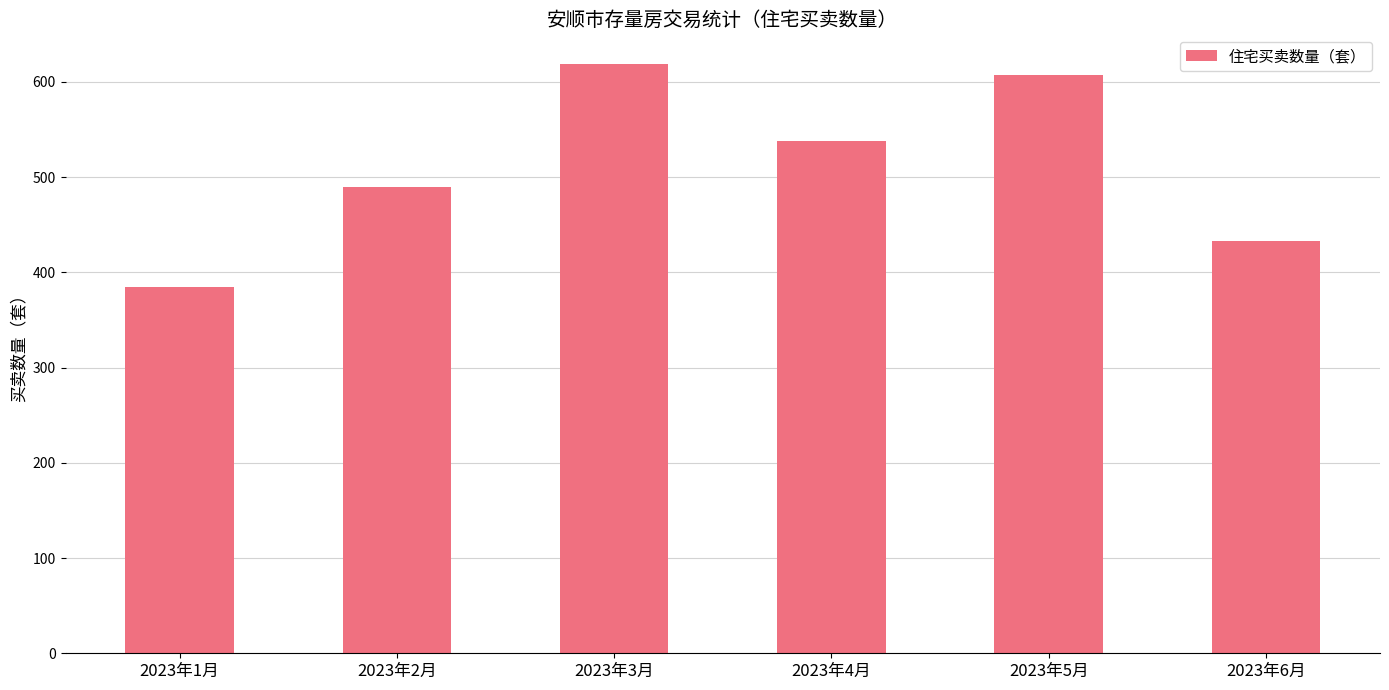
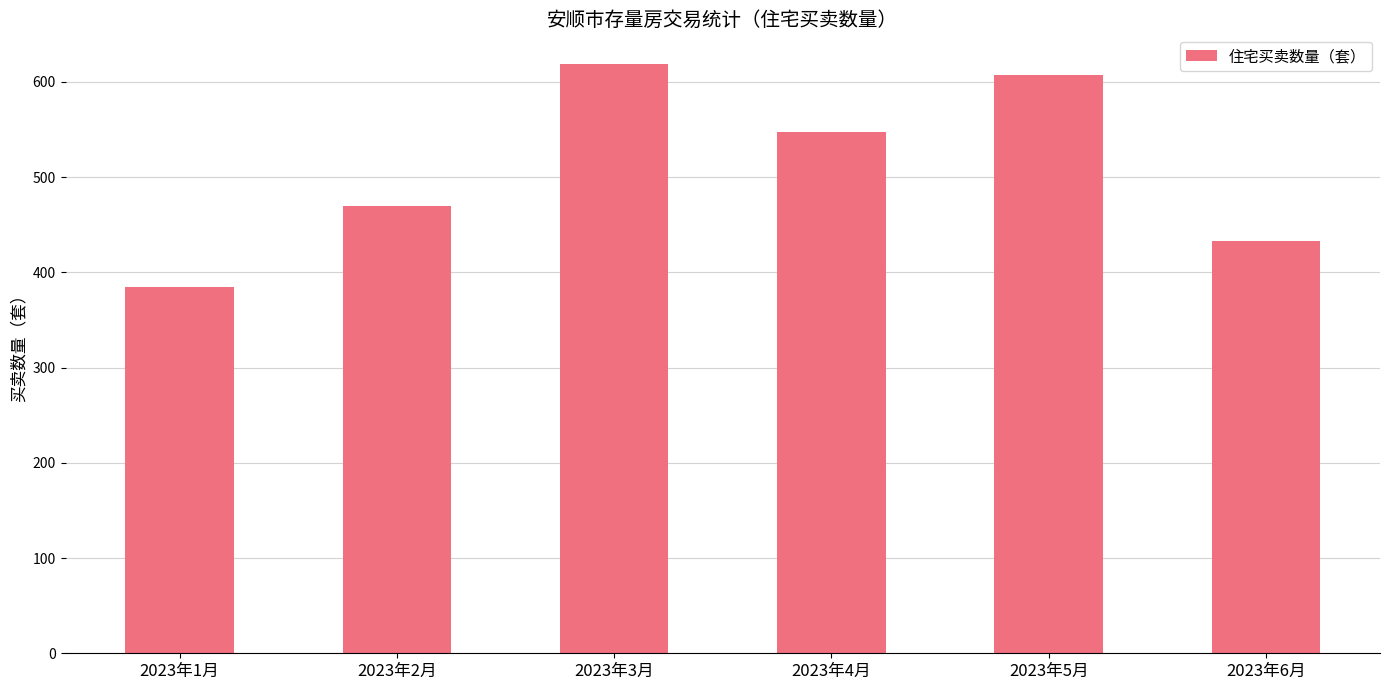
  {
    "2023年1月": 390,
-   "2023年2月": 490,
+   "2023年2月": 470,
    "2023年3月": 620,
-   "2023年4月": 540,
+   "2023年4月": 550,
    "2023年5月": 610,
    "2023年6月": 430
  }
